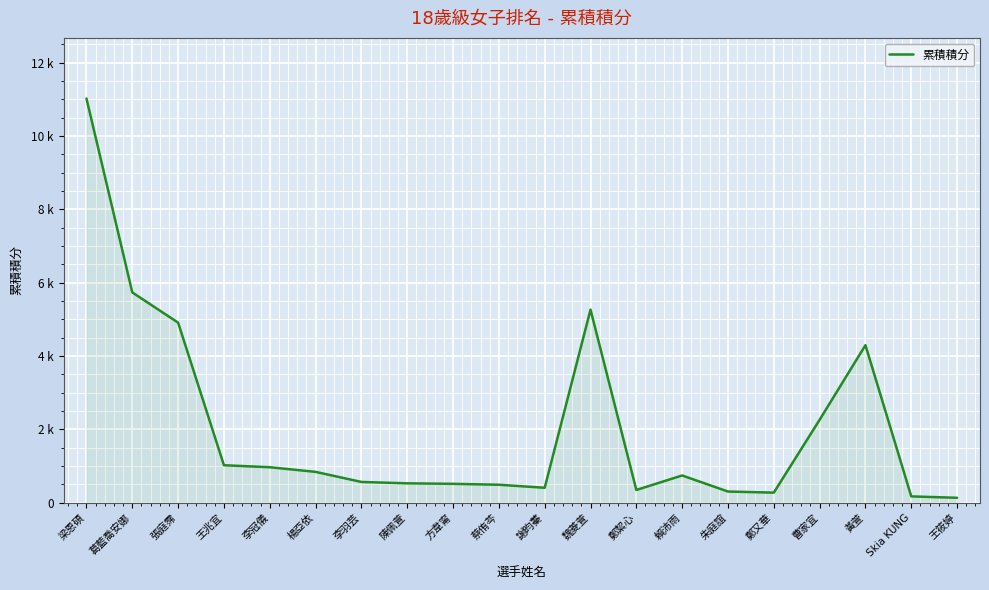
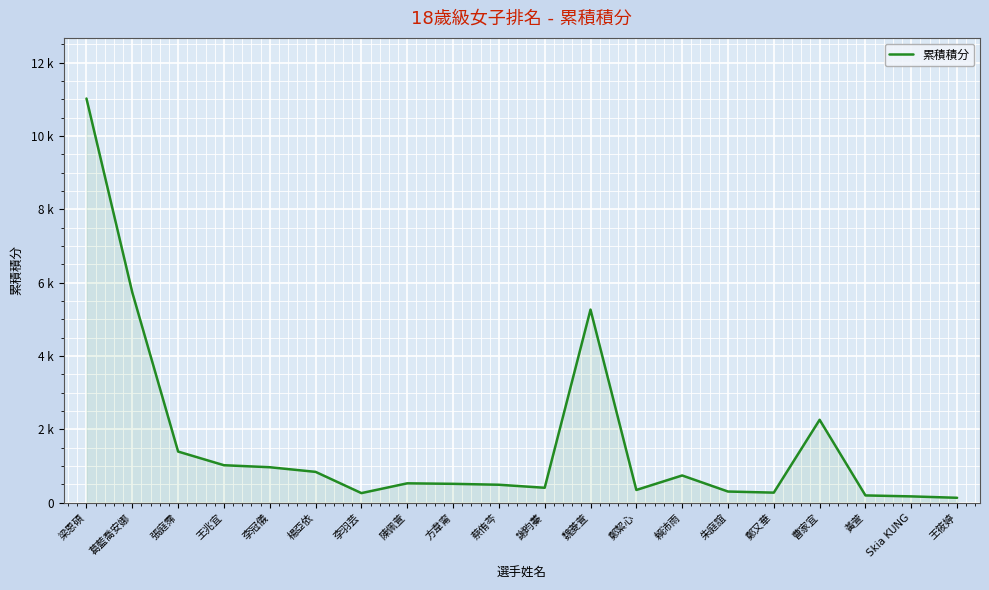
  {
    "梁恩碩": 11000,
    "葛藍喬安娜": 5700,
-   "張庭霈": 4900,
+   "張庭霈": 1400,
    "王兆宜": 1000,
    "李冠儀": 1000,
    "楊亞依": 800,
-   "李羽芸": 600,
+   "李羽芸": 300,
    "陳佩萱": 500,
    "方韋甯": 500,
    "蔡侑芩": 500,
    "謝昀蓁": 400,
    "魏菱萱": 5300,
    "鄭絜心": 400,
    "賴沛雨": 700,
    "朱庭誼": 300,
    "鄭又華": 300,
    "曹家宜": 2300,
-   "黃萱": 4300,
+   "黃萱": 200,
    "Skia KUNG": 200,
    "王筱婷": 100
  }
